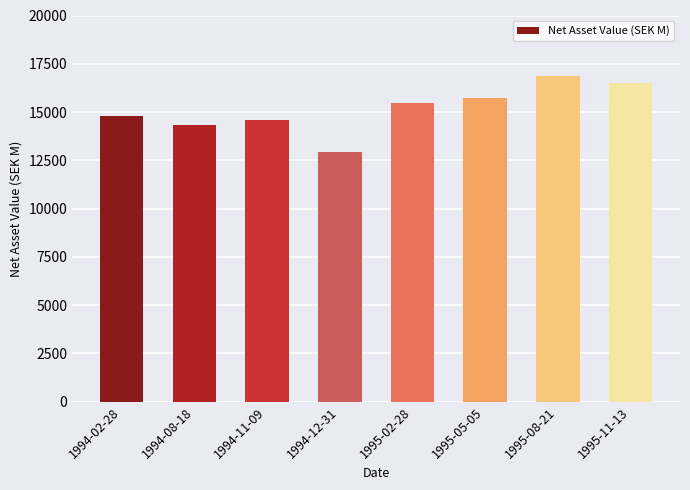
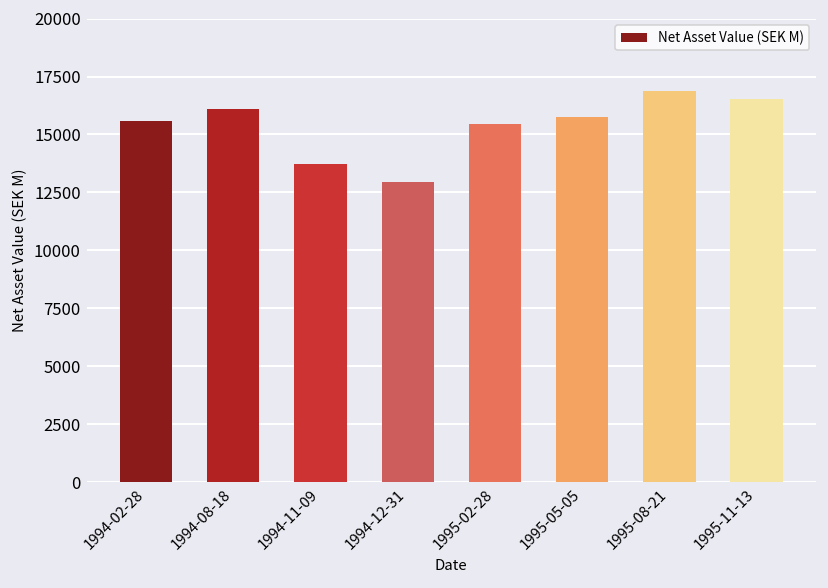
  {
-   "1994-02-28": 14800,
-   "1994-08-18": 14400,
-   "1994-11-09": 14600,
+   "1994-02-28": 15600,
+   "1994-08-18": 16100,
+   "1994-11-09": 13700,
    "1994-12-31": 12900,
    "1995-02-28": 15500,
    "1995-05-05": 15800,
    "1995-08-21": 16900,
    "1995-11-13": 16500
  }
